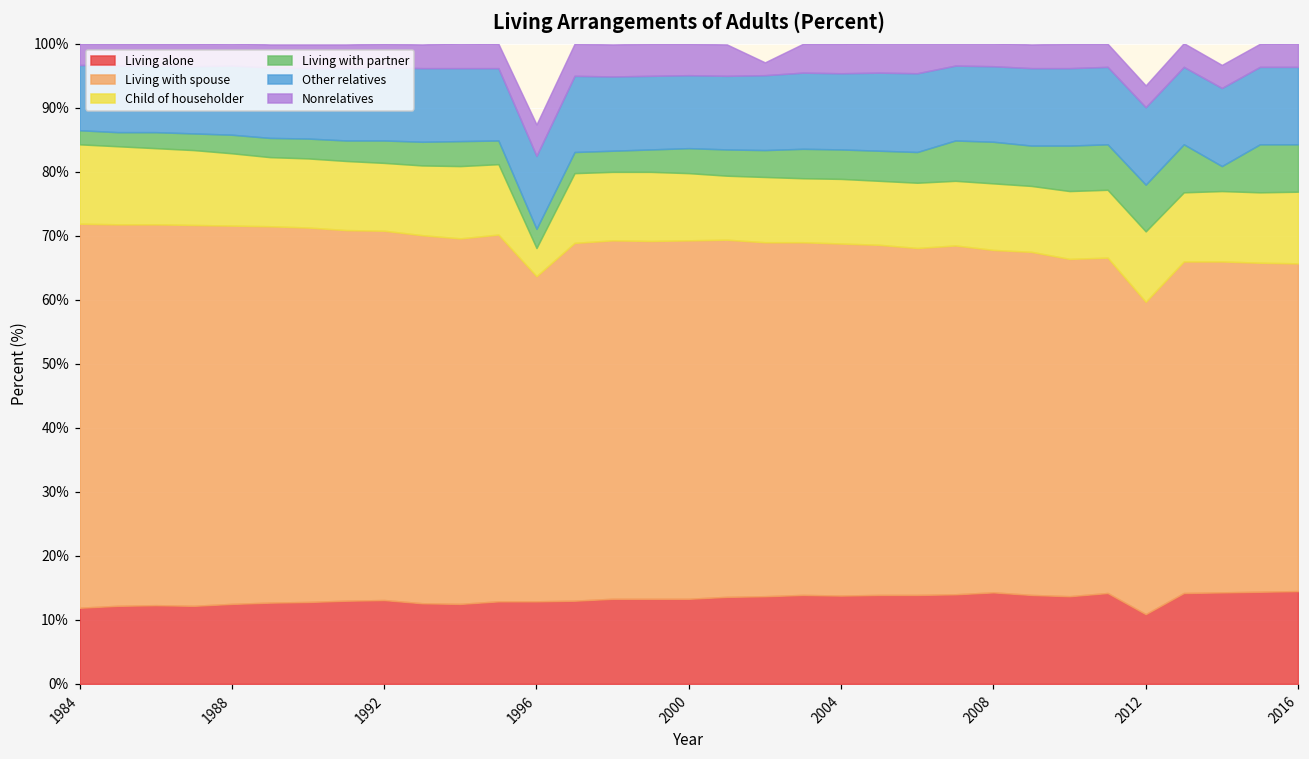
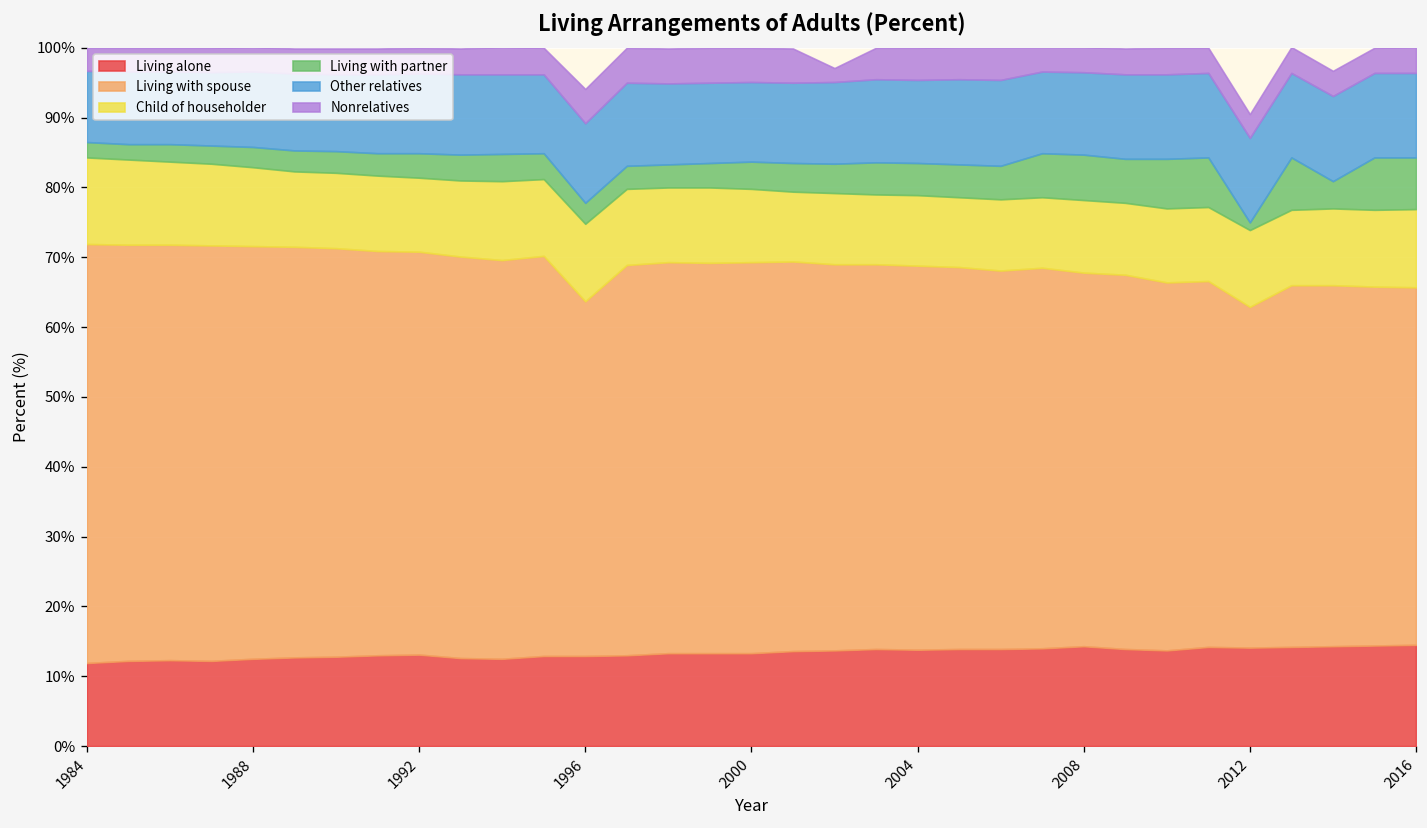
  {
    "Living alone": {
      "1984": "12%",
      "1988": "13%",
      "1992": "13%",
      "1996": "13%",
      "2000": "13%",
      "2004": "14%",
      "2008": "14%",
-     "2012": "11%",
+     "2012": "14%",
      "2016": "15%"
    },
    "Living with spouse": {
      "1984": "60%",
      "1988": "59%",
      "1992": "58%",
      "1996": "51%",
      "2000": "56%",
      "2004": "55%",
      "2008": "54%",
      "2012": "49%",
      "2016": "51%"
    },
    "Child of householder": {
      "1984": "12%",
      "1988": "11%",
      "1992": "11%",
-     "1996": "4%",
+     "1996": "11%",
      "2000": "11%",
      "2004": "10%",
      "2008": "10%",
      "2012": "11%",
      "2016": "11%"
    },
    "Living with partner": {
      "1984": "2%",
      "1988": "3%",
      "1992": "4%",
      "1996": "3%",
      "2000": "4%",
      "2004": "5%",
      "2008": "7%",
-     "2012": "7%",
+     "2012": "1%",
      "2016": "7%"
    },
    "Other relatives": {
      "1984": "10%",
      "1996": "11%",
      "2000": "11%",
      "2004": "12%",
      "2008": "12%",
      "2012": "12%",
      "2016": "12%"
    },
    "Nonrelatives": {
      "1984": "3%",
      "1988": "4%",
      "1992": "4%",
      "1996": "5%",
      "2000": "5%",
      "2004": "5%",
      "2008": "4%",
      "2012": "3%",
      "2016": "4%"
    }
  }
